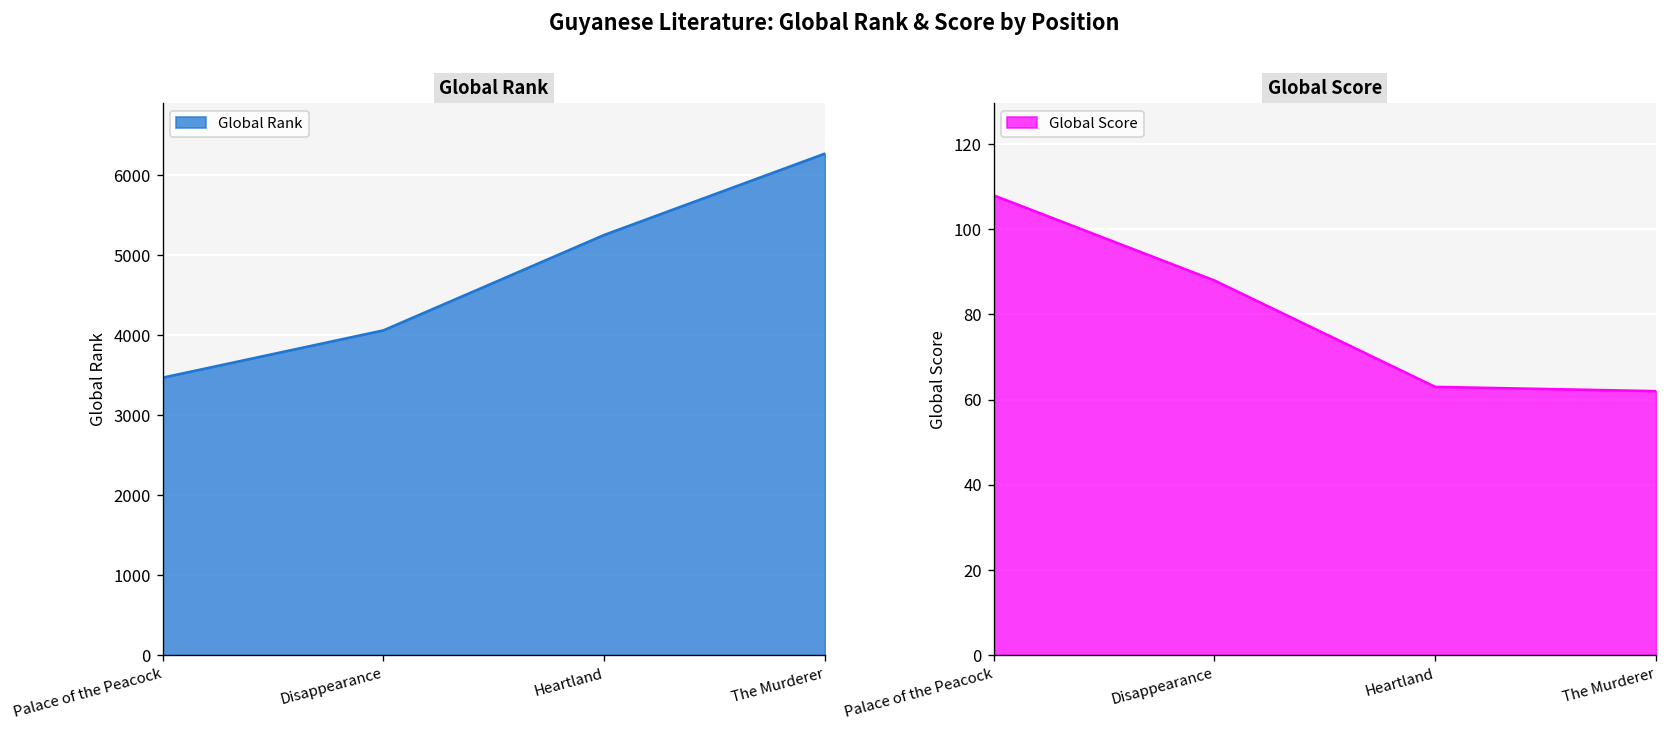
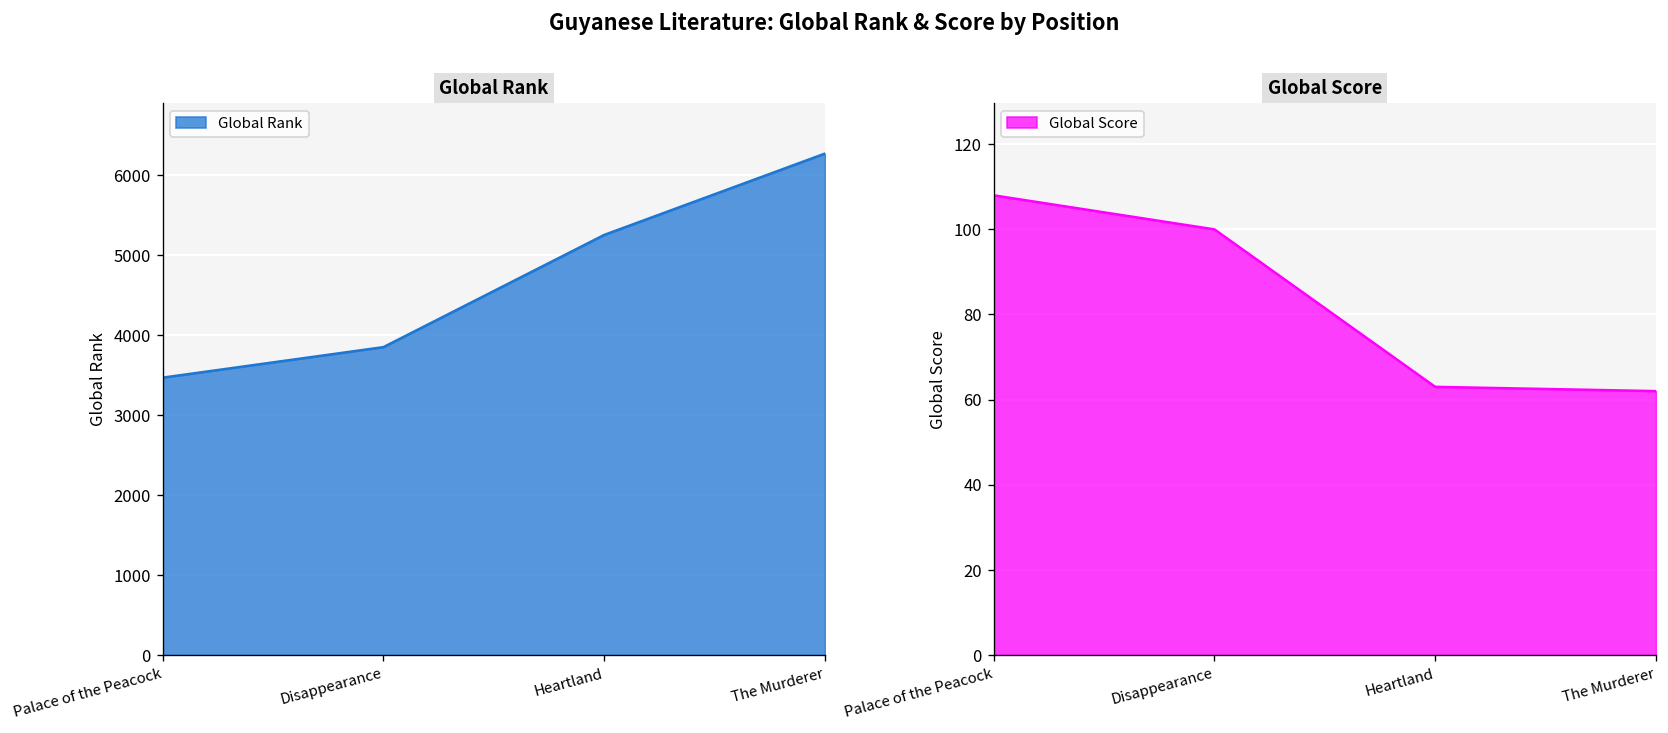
  {
    "Global Rank": {
      "Palace of the Peacock": 3500,
-     "Disappearance": 4100,
+     "Disappearance": 3900,
      "Heartland": 5300,
      "The Murderer": 6300
    },
    "Global Score": {
      "Palace of the Peacock": 108,
-     "Disappearance": 88,
+     "Disappearance": 100,
      "Heartland": 63,
      "The Murderer": 62
    }
  }
